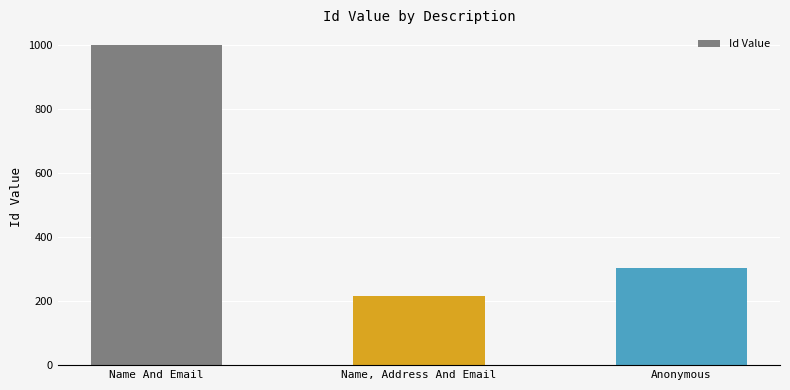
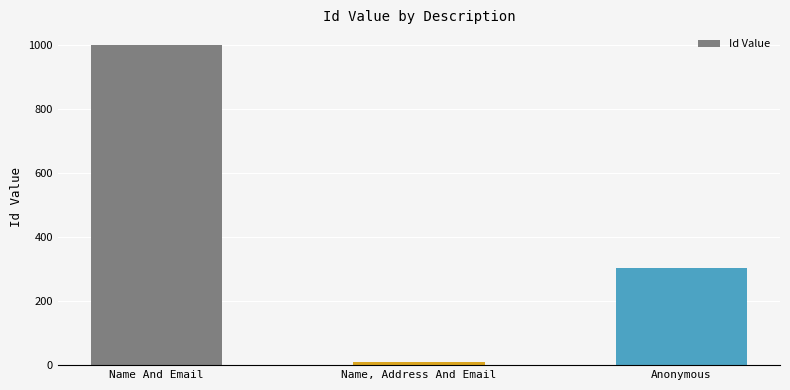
  {
    "Name And Email": 1000,
-   "Name, Address And Email": 220,
+   "Name, Address And Email": 10,
    "Anonymous": 300
  }
